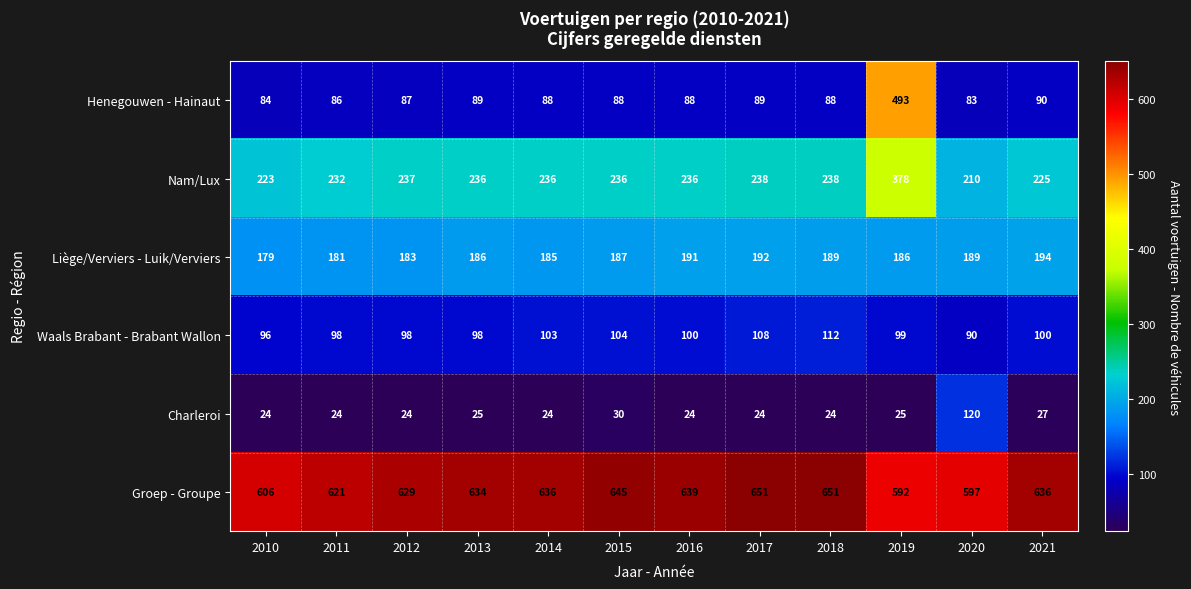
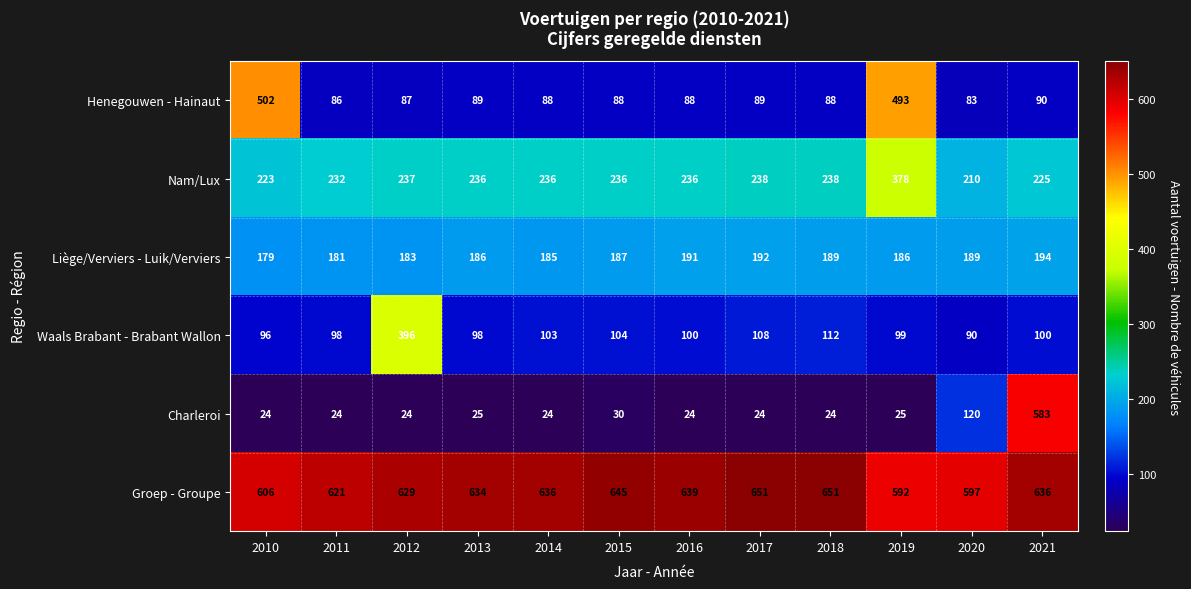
  {
    "Henegouwen - Hainaut": {
-     "2010": 84,
+     "2010": 502,
      "2011": 86,
      "2012": 87,
      "2013": 89,
      "2014": 88,
      "2015": 88,
      "2016": 88,
      "2017": 89,
      "2018": 88,
      "2019": 493,
      "2020": 83,
      "2021": 90
    },
    "Nam/Lux": {
      "2010": 223,
      "2011": 232,
      "2012": 237,
      "2013": 236,
      "2014": 236,
      "2015": 236,
      "2016": 236,
      "2017": 238,
      "2018": 238,
      "2019": 378,
      "2020": 210,
      "2021": 225
    },
    "Liège/Verviers - Luik/Verviers": {
      "2010": 179,
      "2011": 181,
      "2012": 183,
      "2013": 186,
      "2014": 185,
      "2015": 187,
      "2016": 191,
      "2017": 192,
      "2018": 189,
      "2019": 186,
      "2020": 189,
      "2021": 194
    },
    "Waals Brabant - Brabant Wallon": {
      "2010": 96,
      "2011": 98,
-     "2012": 98,
+     "2012": 396,
      "2013": 98,
      "2014": 103,
      "2015": 104,
      "2016": 100,
      "2017": 108,
      "2018": 112,
      "2019": 99,
      "2020": 90,
      "2021": 100
    },
    "Charleroi": {
      "2010": 24,
      "2011": 24,
      "2012": 24,
      "2013": 25,
      "2014": 24,
      "2015": 30,
      "2016": 24,
      "2017": 24,
      "2018": 24,
      "2019": 25,
      "2020": 120,
-     "2021": 27
+     "2021": 583
    },
    "Groep - Groupe": {
      "2010": 606,
      "2011": 621,
      "2012": 629,
      "2013": 634,
      "2014": 636,
      "2015": 645,
      "2016": 639,
      "2017": 651,
      "2018": 651,
      "2019": 592,
      "2020": 597,
      "2021": 636
    }
  }
